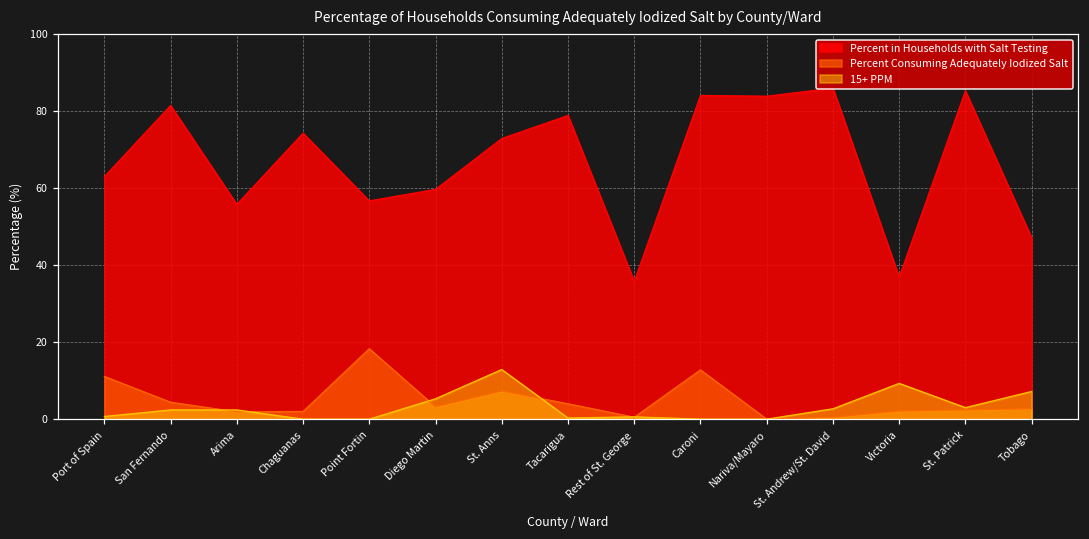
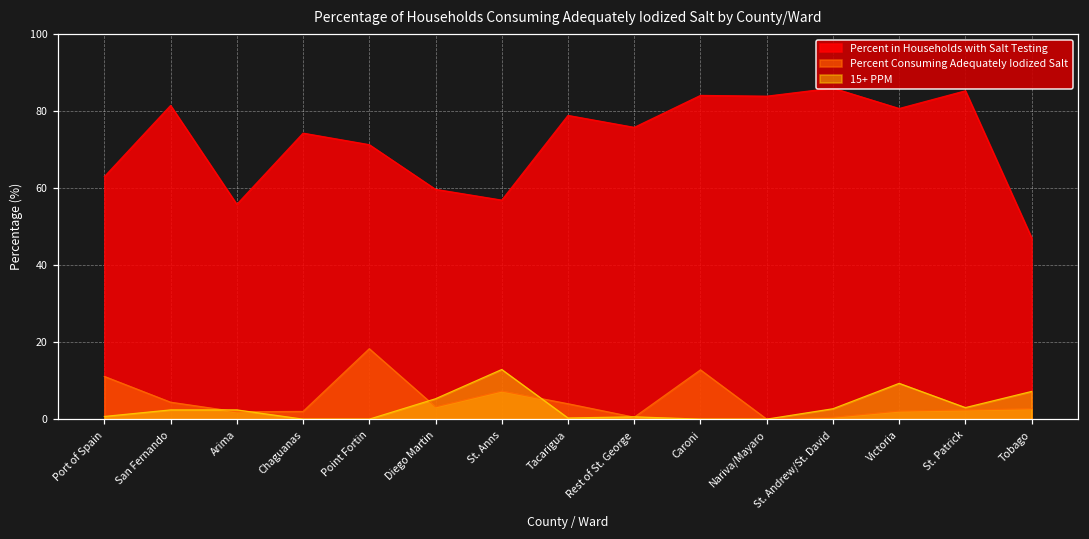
  {
    "Percent in Households with Salt Testing": {
      "Port of Spain": 63,
      "San Fernando": 82,
      "Arima": 56,
      "Chaguanas": 74,
-     "Point Fortin": 57,
+     "Point Fortin": 71,
      "Diego Martin": 60,
-     "St. Anns": 73,
+     "St. Anns": 57,
      "Tacarigua": 79,
-     "Rest of St. George": 36,
+     "Rest of St. George": 76,
      "Caroni": 84,
      "Nariva/Mayaro": 84,
-     "Victoria": 37,
+     "Victoria": 81,
      "Tobago": 47
    },
    "Percent Consuming Adequately Iodized Salt": {
      "Port of Spain": 11,
      "San Fernando": 4,
      "Chaguanas": 2,
      "Point Fortin": 18,
      "Diego Martin": 3,
      "St. Anns": 7,
      "Tacarigua": 4,
      "Caroni": 13,
      "St. Andrew/St. David": 1,
      "Victoria": 2,
      "Tobago": 3
    },
    "15+ PPM": {
      "Port of Spain": 1,
      "San Fernando": 2,
      "Chaguanas": 0,
      "Point Fortin": 0,
      "Diego Martin": 5,
      "St. Anns": 13,
      "Tacarigua": 0,
      "Caroni": 0,
      "St. Andrew/St. David": 3,
      "Victoria": 9,
      "Tobago": 7
    }
  }
